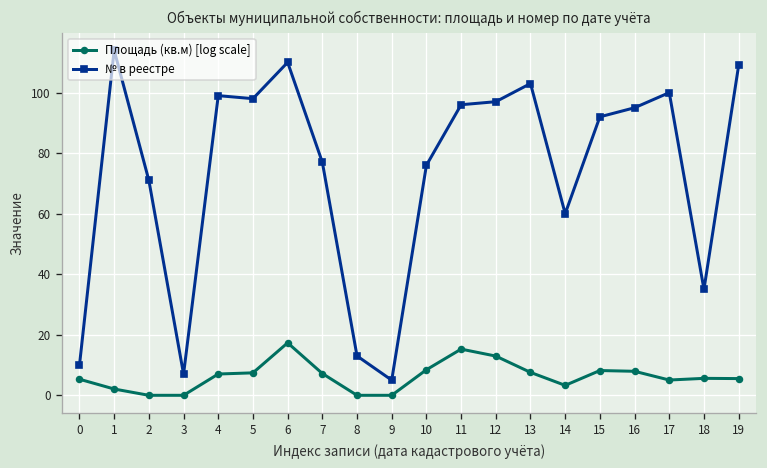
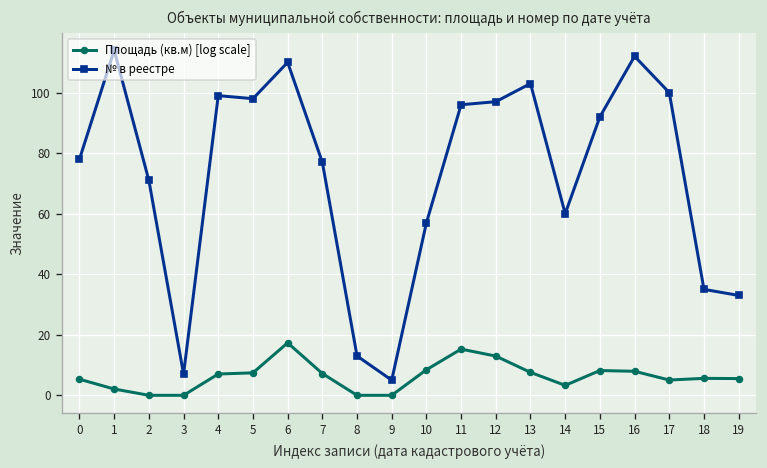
  {
    "Площадь (кв.м) [log scale]": {
      "0": 5,
      "1": 2,
      "2": 0,
      "3": 0,
      "4": 7,
      "5": 7,
      "6": 17,
      "7": 7,
      "8": 0,
      "9": 0,
      "10": 8,
      "11": 15,
      "12": 13,
      "13": 8,
      "14": 3,
      "15": 8,
      "16": 8,
      "17": 5,
      "18": 6,
      "19": 6
    },
    "№ в реестре": {
-     "0": 10,
+     "0": 78,
      "2": 71,
      "3": 7,
      "4": 99,
      "5": 98,
      "6": 110,
      "7": 77,
      "8": 13,
      "9": 5,
-     "10": 76,
+     "10": 57,
      "11": 96,
      "12": 97,
      "13": 103,
      "14": 60,
      "15": 92,
-     "16": 95,
+     "16": 112,
      "17": 100,
      "18": 35,
-     "19": 109
+     "19": 33
    }
  }
